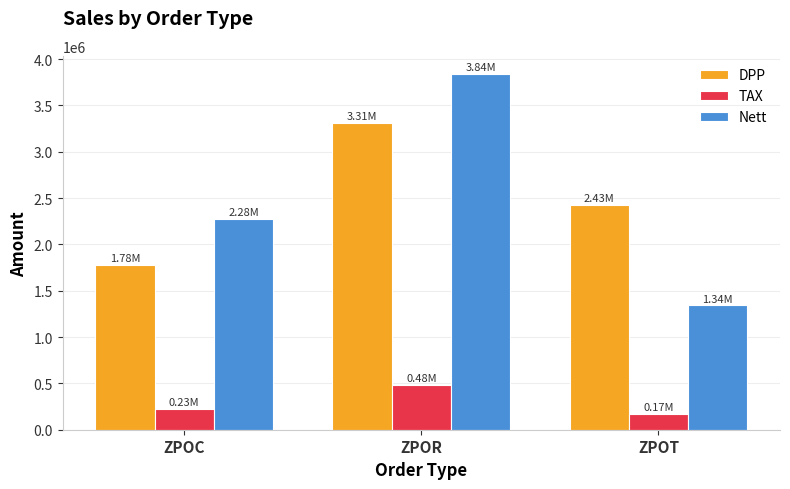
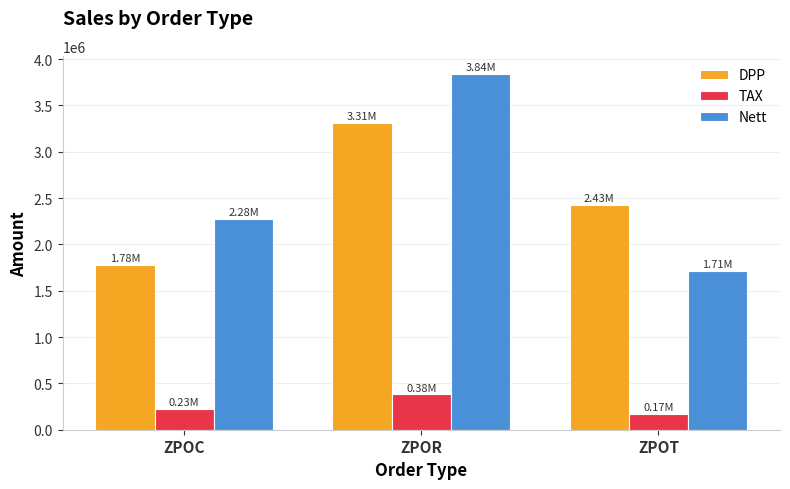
  {
    "DPP": {
      "ZPOC": "1.78M",
      "ZPOR": "3.31M",
      "ZPOT": "2.43M"
    },
    "TAX": {
      "ZPOC": "0.23M",
-     "ZPOR": "0.48M",
+     "ZPOR": "0.38M",
      "ZPOT": "0.17M"
    },
    "Nett": {
      "ZPOC": "2.28M",
      "ZPOR": "3.84M",
-     "ZPOT": "1.34M"
+     "ZPOT": "1.71M"
    }
  }
